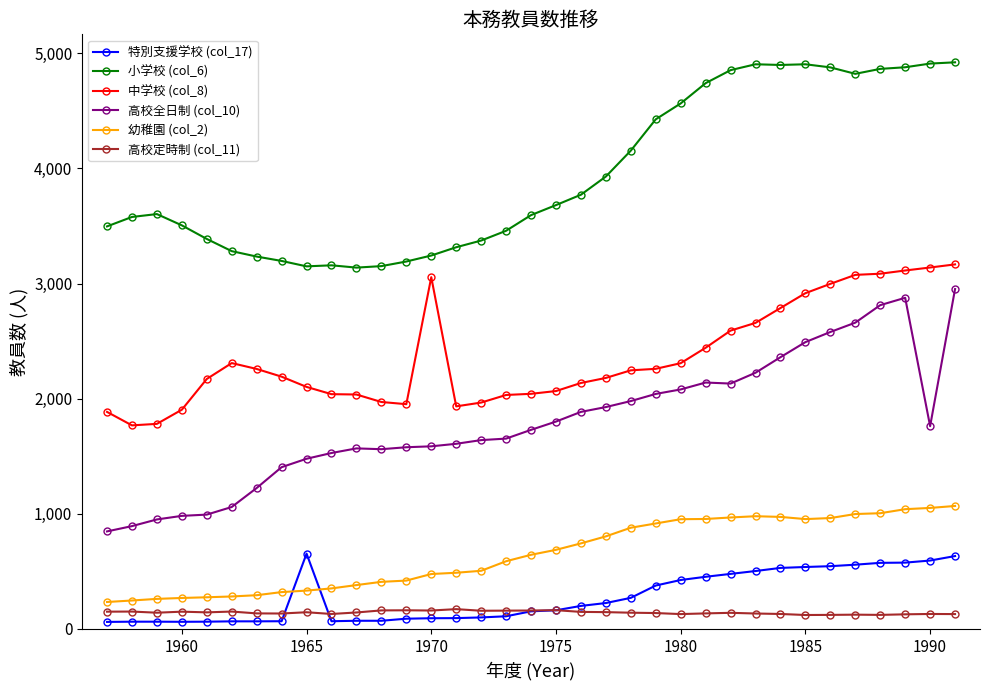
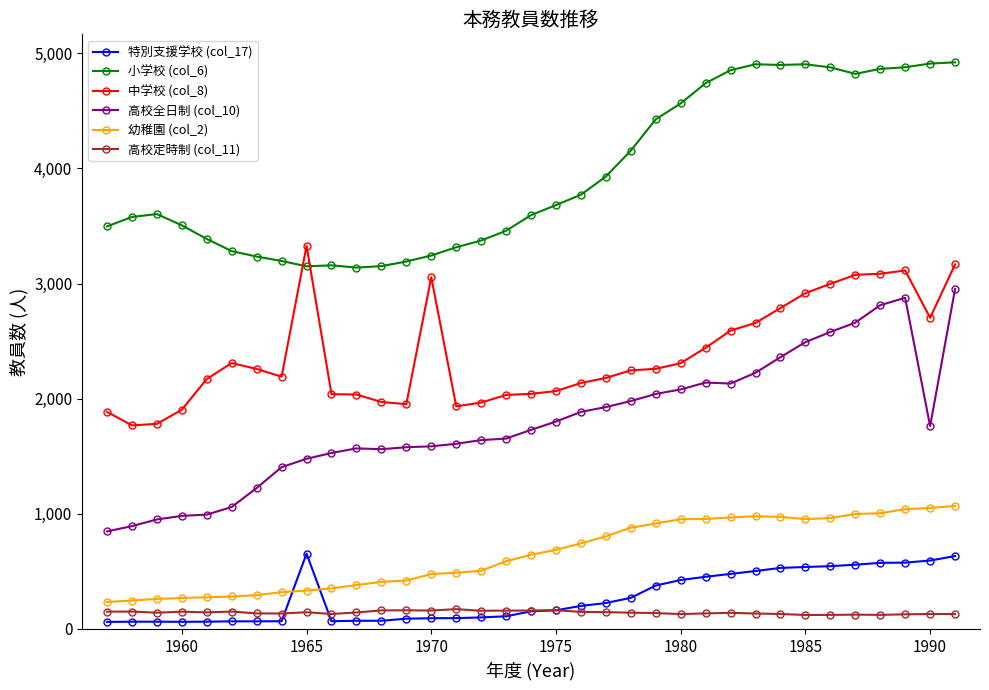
  {
    "特別支援学校 (col_17)": {
      "1960": "60",
      "1965": "650",
      "1970": "90",
      "1980": "430",
      "1985": "540",
      "1990": "590"
    },
    "小学校 (col_6)": {
      "1960": "3,510",
      "1965": "3,150",
      "1970": "3,240",
      "1975": "3,680",
      "1980": "4,560",
      "1985": "4,900",
      "1990": "4,910"
    },
    "中学校 (col_8)": {
      "1960": "1,900",
-     "1965": "2,100",
+     "1965": "3,330",
      "1970": "3,060",
      "1975": "2,070",
      "1980": "2,310",
      "1985": "2,920",
-     "1990": "3,140"
+     "1990": "2,700"
    },
    "高校全日制 (col_10)": {
      "1960": "980",
      "1965": "1,480",
      "1970": "1,590",
      "1975": "1,800",
      "1980": "2,080",
      "1985": "2,490",
      "1990": "1,760"
    },
    "幼稚園 (col_2)": {
      "1960": "270",
      "1965": "330",
      "1970": "480",
      "1975": "690",
      "1980": "950",
      "1985": "950",
      "1990": "1,050"
    },
    "高校定時制 (col_11)": {
      "1960": "150",
      "1965": "150",
      "1970": "160",
      "1980": "130",
      "1985": "120",
      "1990": "130"
    }
  }
